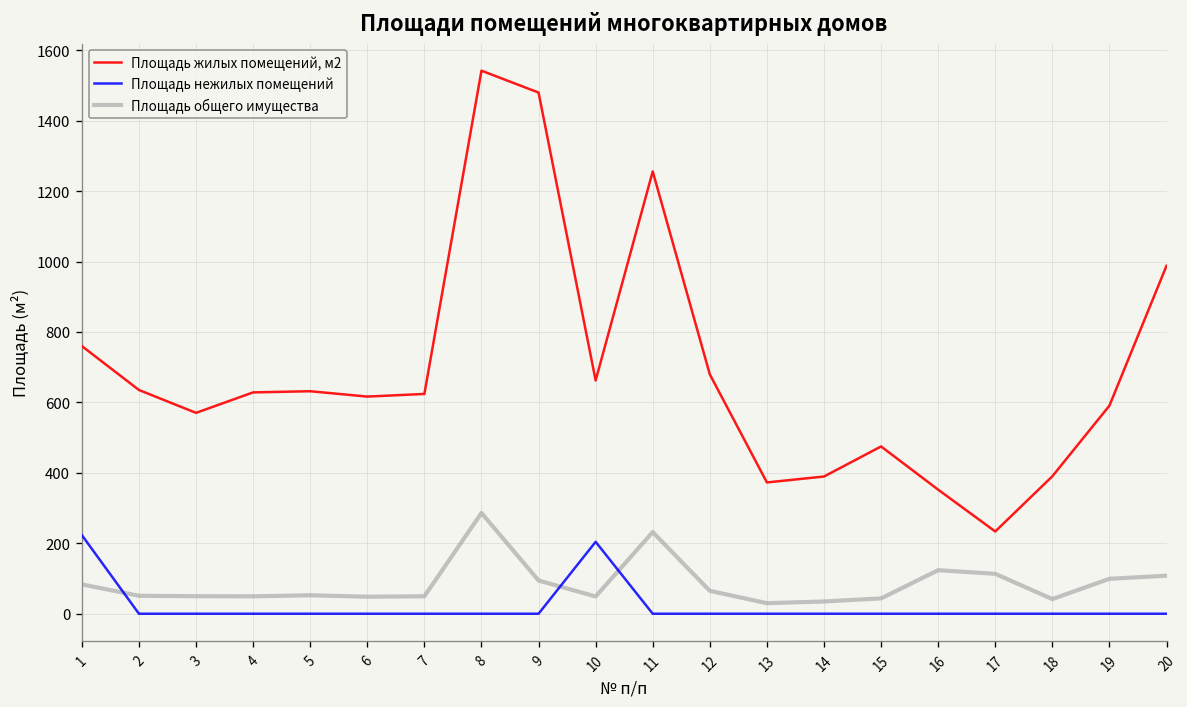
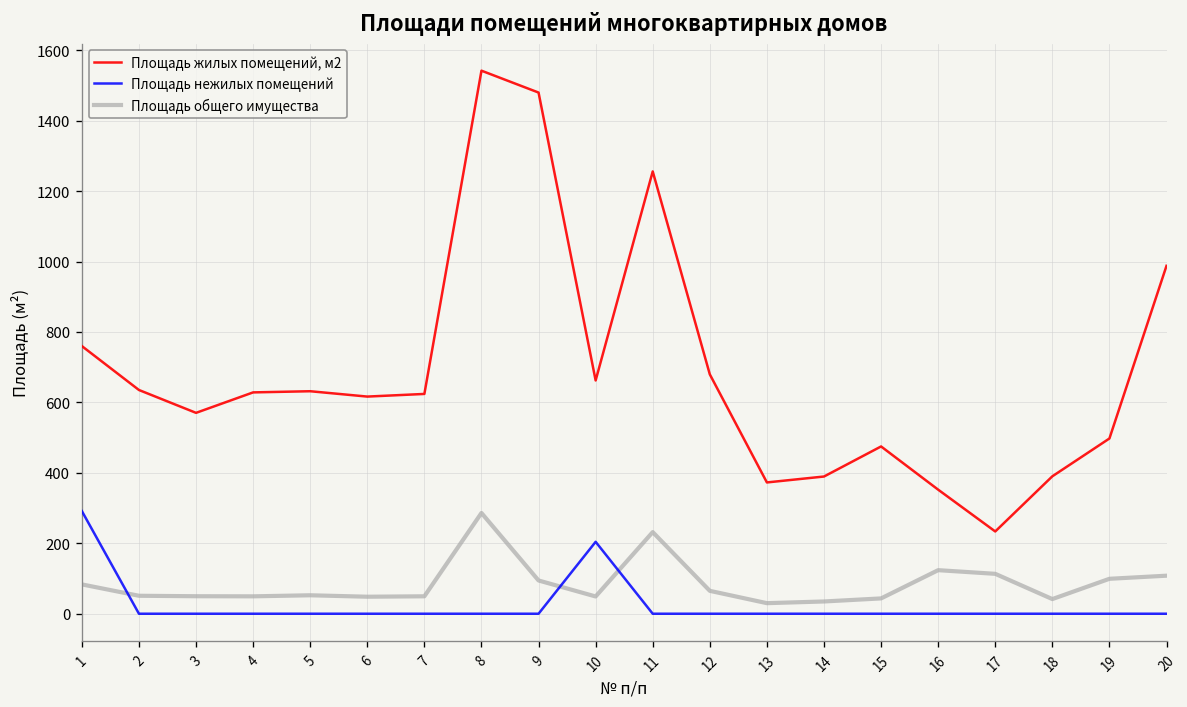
  {
    "Площадь жилых помещений, м2": {
      "1": 760,
      "2": 640,
      "3": 570,
      "4": 630,
      "5": 630,
      "6": 620,
      "7": 620,
      "8": 1540,
      "9": 1480,
      "10": 660,
      "11": 1260,
      "12": 680,
      "13": 370,
      "14": 390,
      "15": 480,
      "16": 350,
      "17": 230,
      "18": 390,
-     "19": 590,
+     "19": 500,
      "20": 990
    },
    "Площадь нежилых помещений": {
-     "1": 220,
+     "1": 290,
      "2": 0,
      "3": 0,
      "4": 0,
      "5": 0,
      "6": 0,
      "7": 0,
      "8": 0,
      "9": 0,
      "10": 200,
      "11": 0,
      "12": 0,
      "13": 0,
      "14": 0,
      "15": 0,
      "16": 0,
      "17": 0,
      "18": 0,
      "19": 0,
      "20": 0
    },
    "Площадь общего имущества": {
      "1": 80,
      "2": 50,
      "3": 50,
      "4": 50,
      "5": 50,
      "6": 50,
      "7": 50,
      "8": 290,
      "9": 90,
      "10": 50,
      "11": 230,
      "12": 70,
      "13": 30,
      "14": 30,
      "15": 40,
      "16": 120,
      "17": 110,
      "18": 40,
      "19": 100,
      "20": 110
    }
  }
